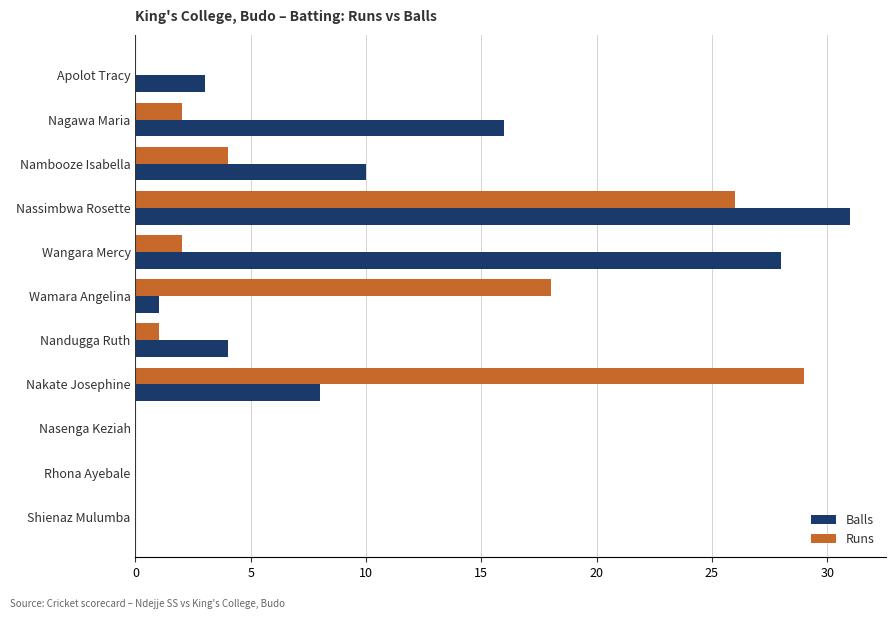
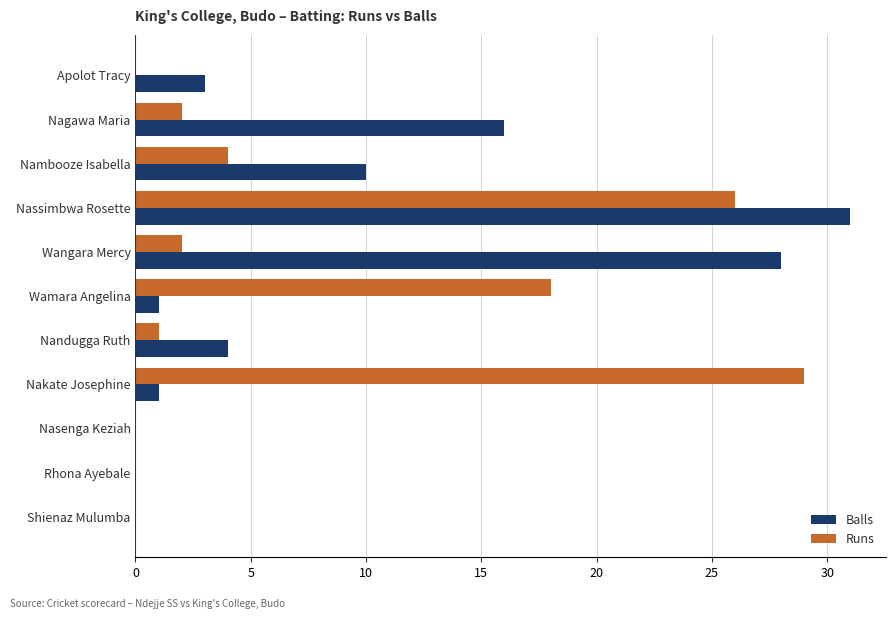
  {
    "Balls": {
      "Apolot Tracy": 3,
      "Nagawa Maria": 16,
      "Nambooze Isabella": 10,
      "Nassimbwa Rosette": 31,
      "Wangara Mercy": 28,
      "Wamara Angelina": 1,
      "Nandugga Ruth": 4,
-     "Nakate Josephine": 8,
+     "Nakate Josephine": 1,
      "Nasenga Keziah": 0,
      "Rhona Ayebale": 0,
      "Shienaz Mulumba": 0
    },
    "Runs": {
      "Apolot Tracy": 0,
      "Nagawa Maria": 2,
      "Nambooze Isabella": 4,
      "Nassimbwa Rosette": 26,
      "Wangara Mercy": 2,
      "Wamara Angelina": 18,
      "Nandugga Ruth": 1,
      "Nakate Josephine": 29,
      "Nasenga Keziah": 0,
      "Rhona Ayebale": 0,
      "Shienaz Mulumba": 0
    }
  }
